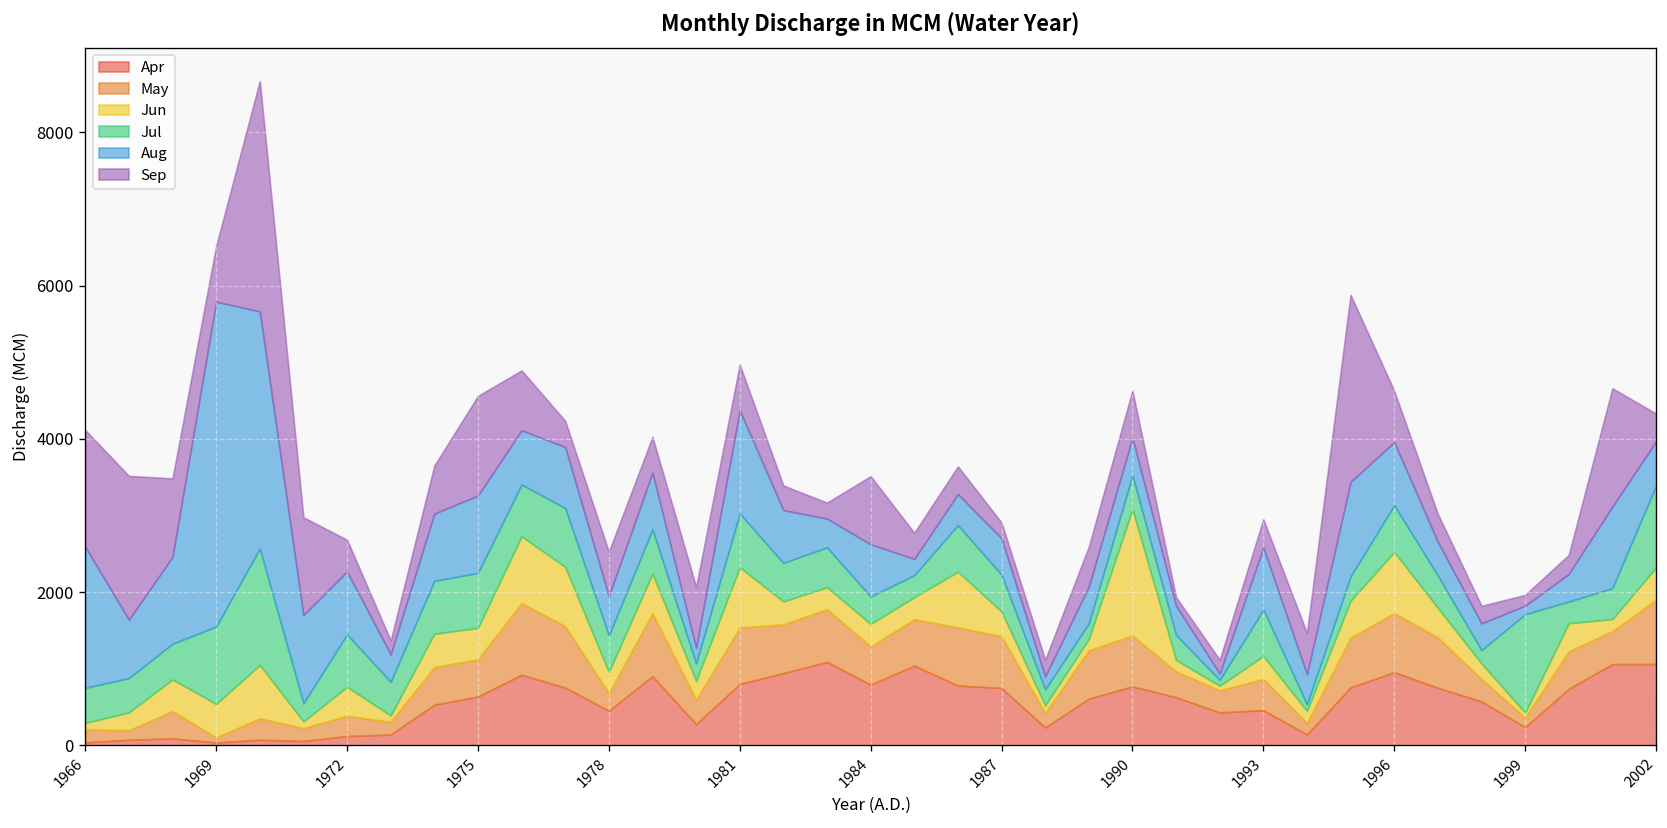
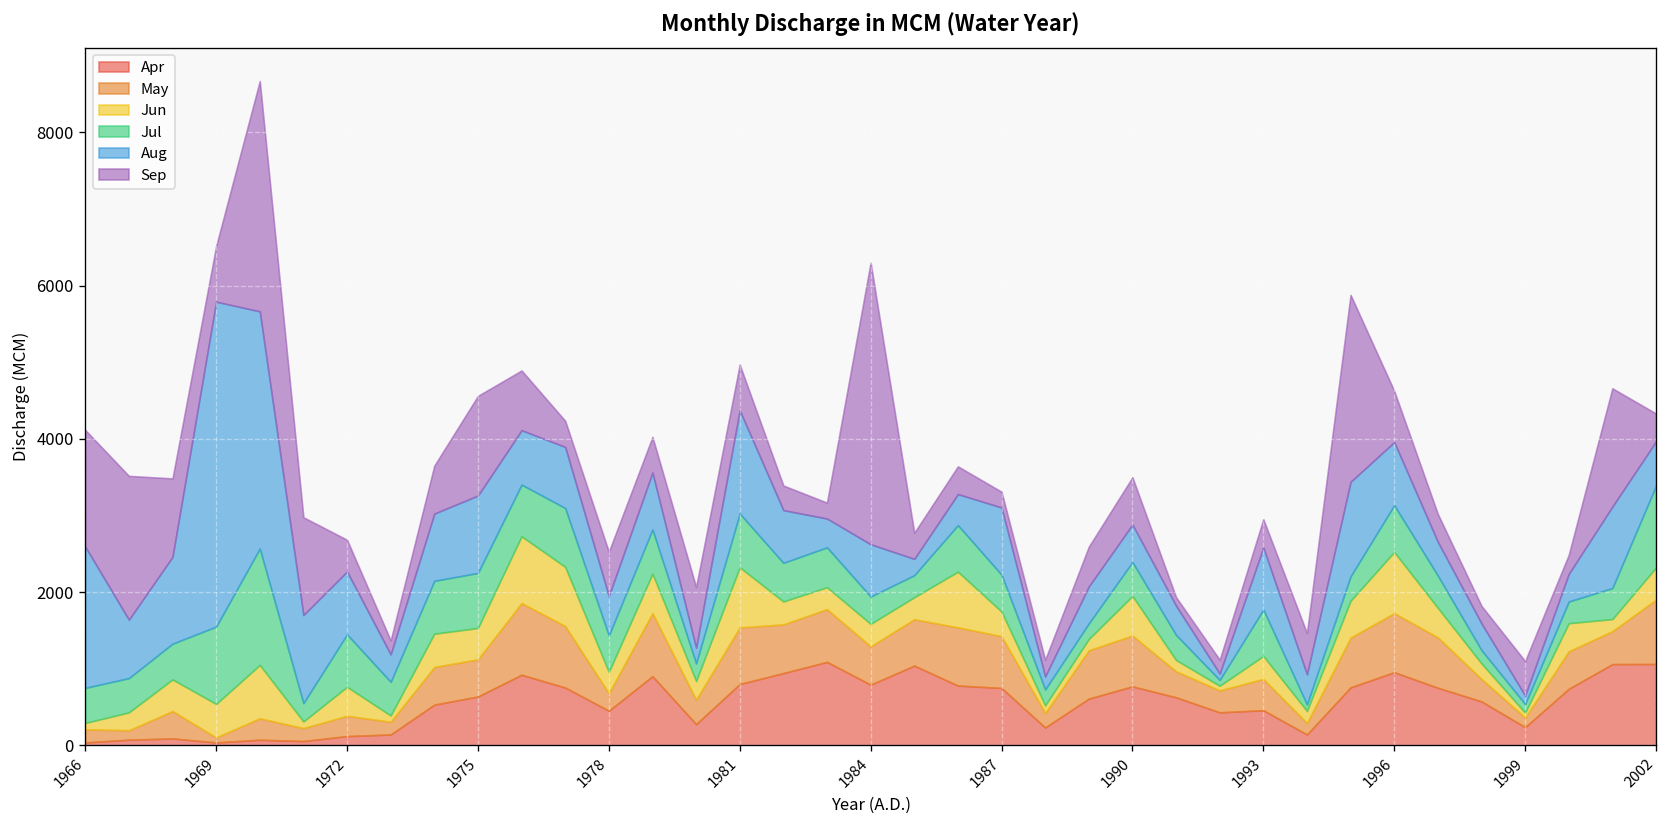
  {
    "Jun": {
      "1966": 100,
      "1969": 400,
      "1972": 400,
      "1975": 400,
      "1978": 300,
      "1981": 800,
      "1984": 300,
      "1987": 300,
-     "1990": 1600,
+     "1990": 500,
      "1993": 300,
      "1996": 800,
      "1999": 100,
      "2002": 400
    },
    "Jul": {
      "1966": 500,
      "1969": 1000,
      "1972": 700,
      "1975": 700,
      "1978": 500,
      "1981": 700,
      "1984": 400,
      "1987": 500,
      "1990": 400,
      "1993": 600,
      "1996": 600,
-     "1999": 1300,
+     "1999": 100,
      "2002": 1100
    },
    "Aug": {
      "1966": 1800,
      "1969": 4200,
      "1972": 800,
      "1975": 1000,
      "1978": 500,
      "1981": 1300,
      "1984": 700,
-     "1987": 500,
+     "1987": 900,
      "1990": 500,
      "1993": 800,
      "1996": 800,
      "1999": 100,
      "2002": 600
    },
    "Sep": {
      "1966": 1500,
      "1969": 700,
      "1972": 400,
      "1975": 1300,
      "1978": 600,
      "1981": 600,
-     "1984": 900,
+     "1984": 3700,
      "1987": 200,
      "1990": 600,
      "1993": 400,
      "1996": 700,
-     "1999": 100,
+     "1999": 500,
      "2002": 400
    }
  }
